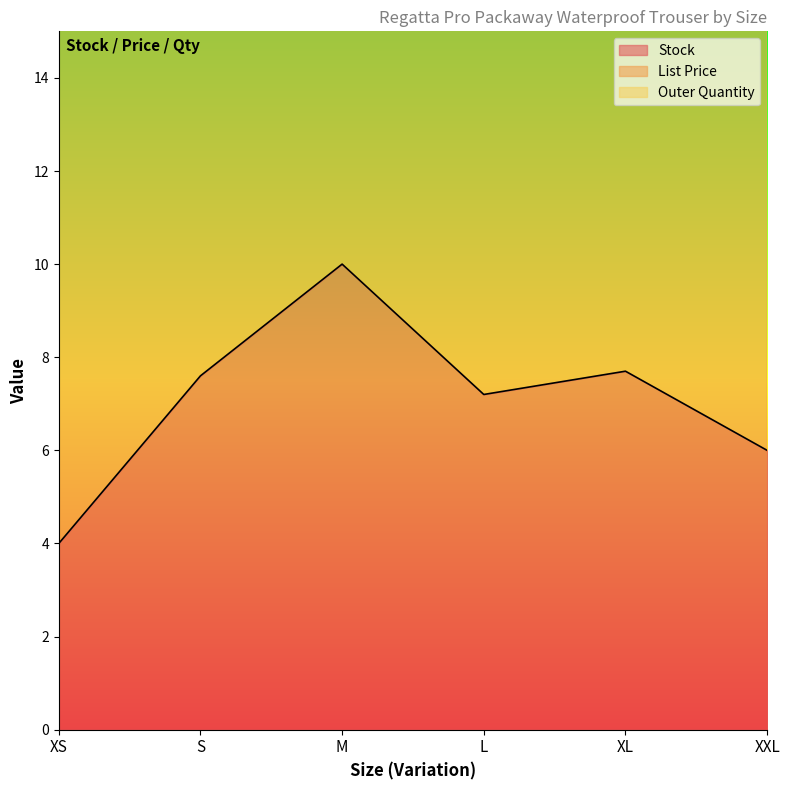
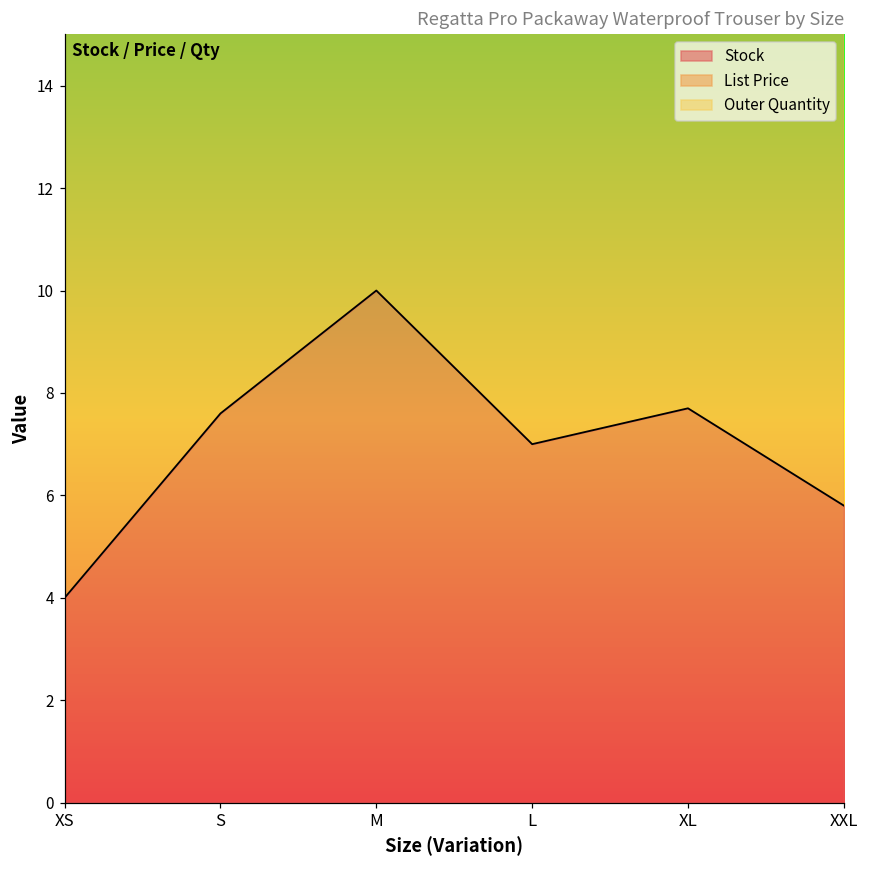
  {
    "Stock": {
      "XS": 4.0,
      "S": 7.6,
      "M": 10.0,
-     "L": 7.2,
+     "L": 7.0,
      "XL": 7.7,
-     "XXL": 6.0
+     "XXL": 5.8
    }
  }
